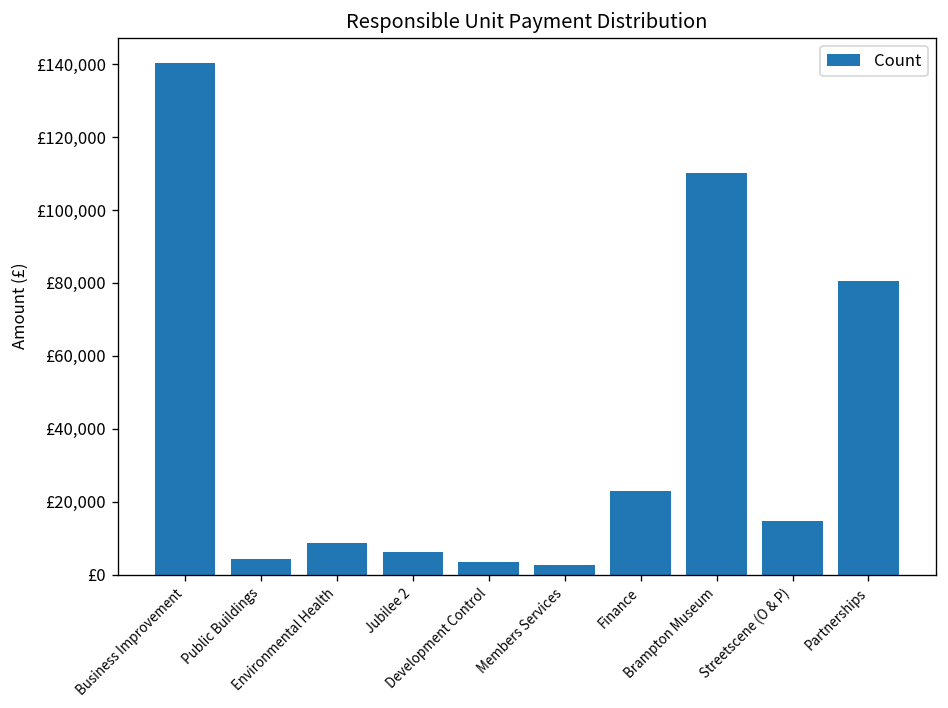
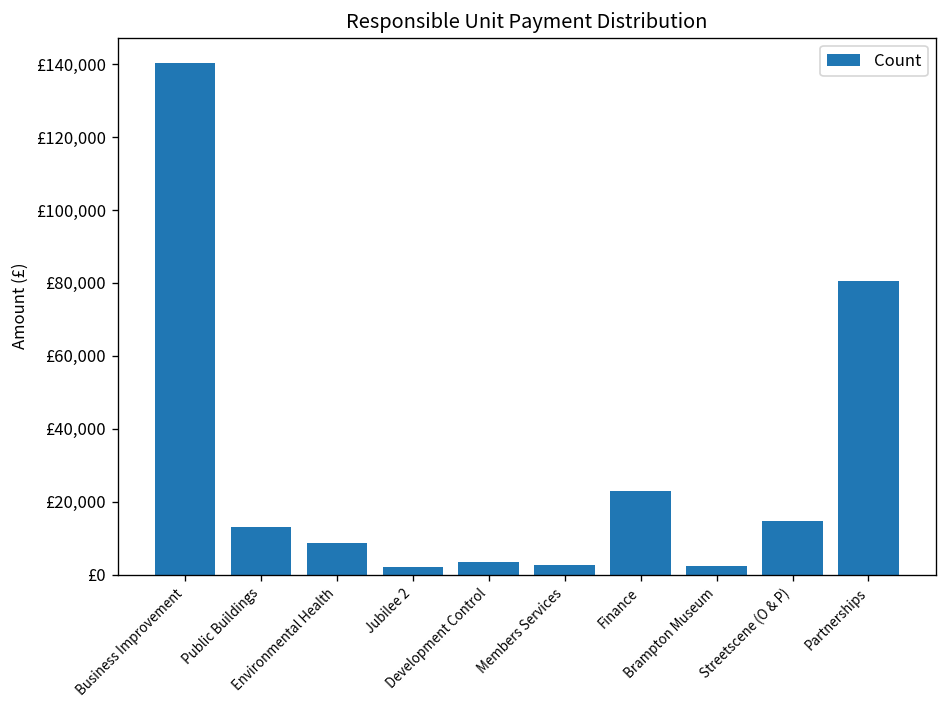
  {
    "Business Improvement": "£140,000",
-   "Public Buildings": "£4,000",
+   "Public Buildings": "£13,000",
    "Environmental Health": "£9,000",
-   "Jubilee 2": "£6,000",
+   "Jubilee 2": "£2,000",
    "Development Control": "£3,000",
    "Members Services": "£3,000",
    "Finance": "£23,000",
-   "Brampton Museum": "£110,000",
+   "Brampton Museum": "£2,000",
    "Streetscene (O & P)": "£15,000",
    "Partnerships": "£81,000"
  }
